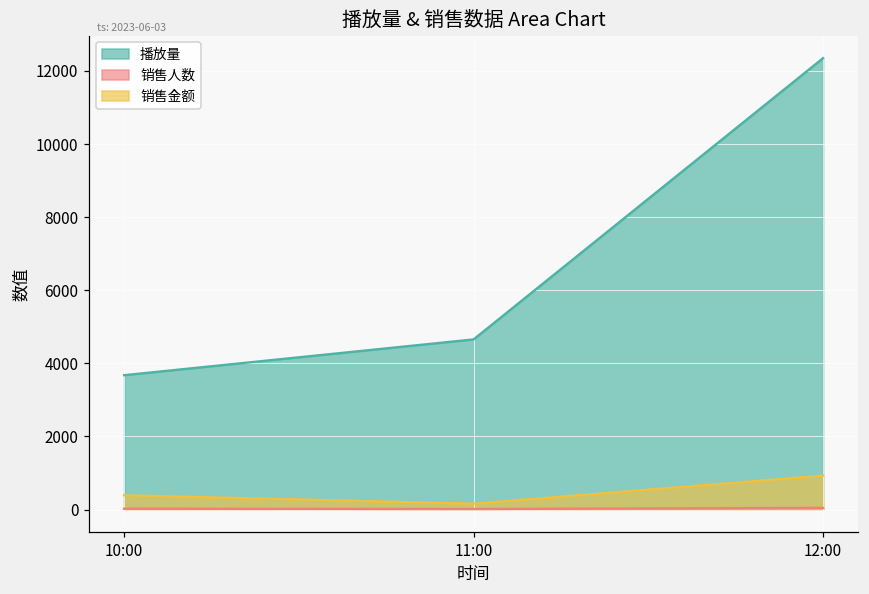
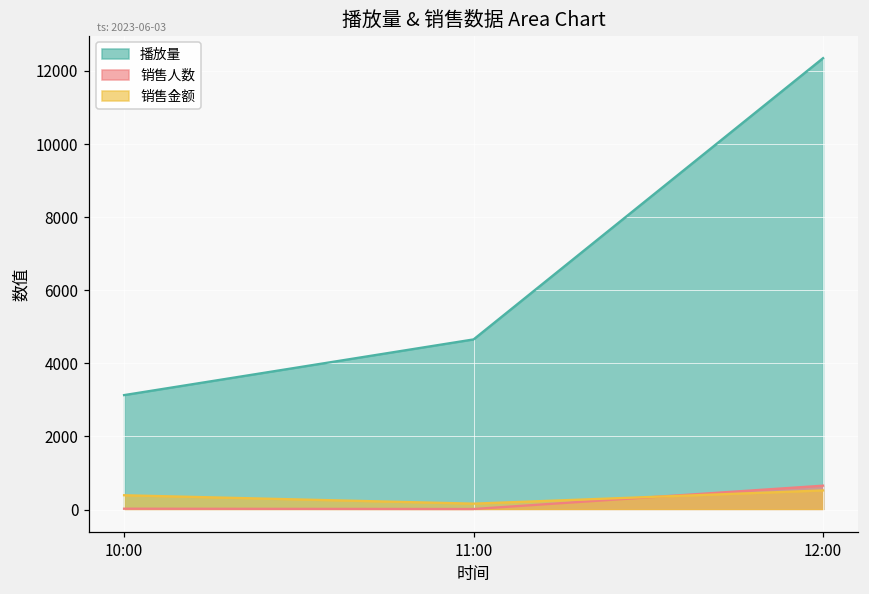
  {
    "播放量": {
-     "10:00": 3700,
+     "10:00": 3100,
      "11:00": 4700,
      "12:00": 12400
    },
    "销售人数": {
      "10:00": 0,
      "11:00": 0,
-     "12:00": 0
+     "12:00": 700
    },
    "销售金额": {
      "10:00": 400,
      "11:00": 200,
-     "12:00": 900
+     "12:00": 500
    }
  }
